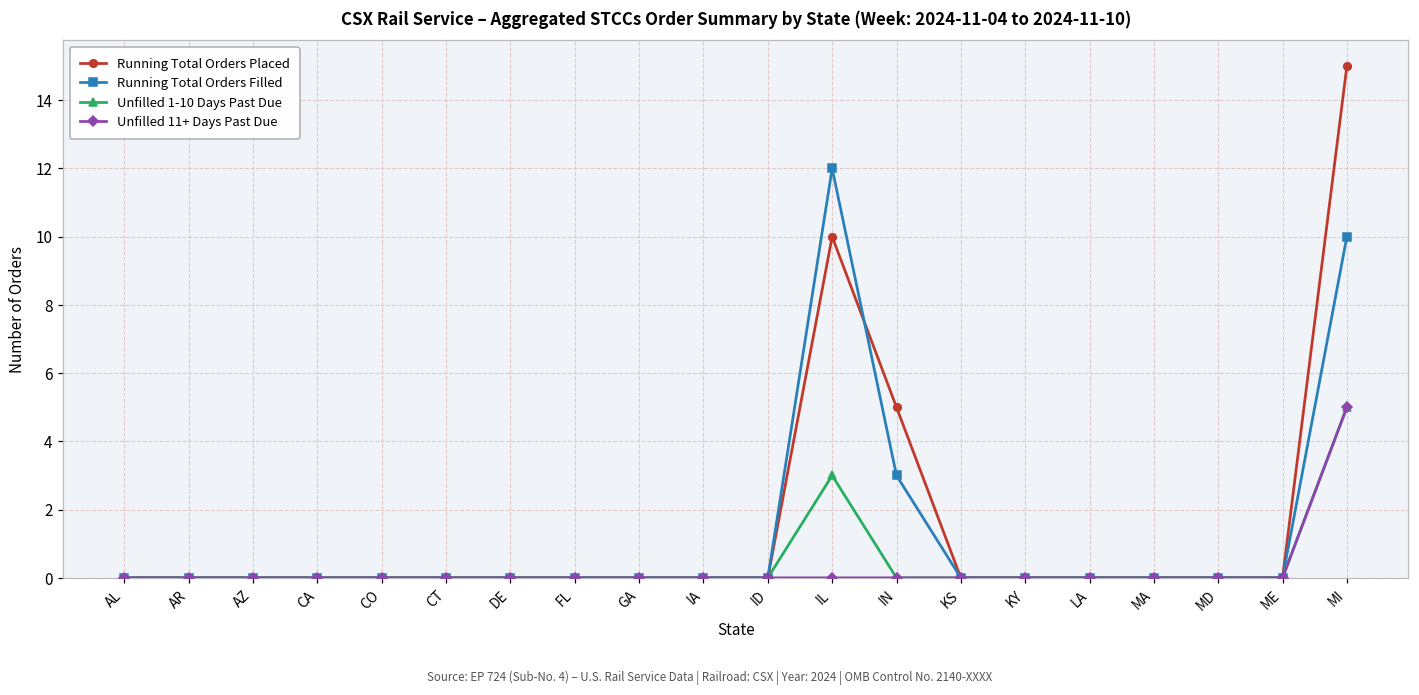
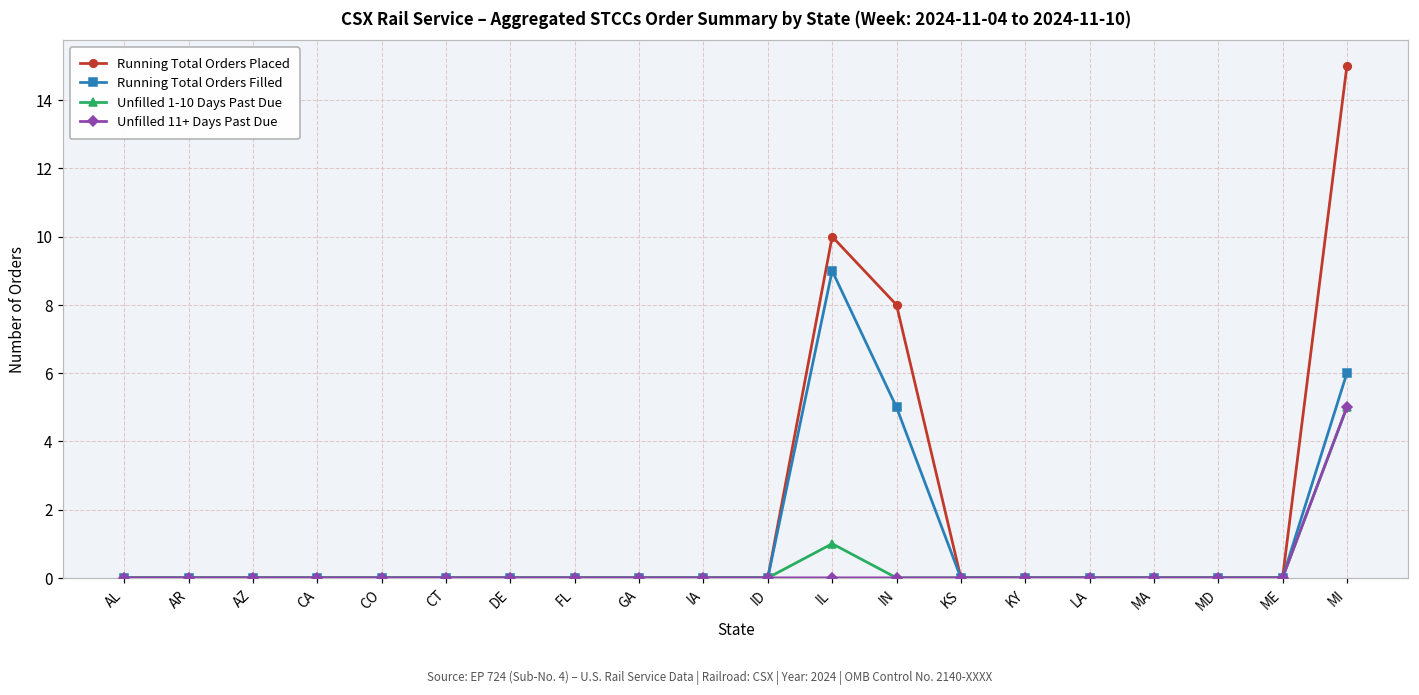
  {
    "Running Total Orders Placed": {
      "IL": 10,
-     "IN": 5,
+     "IN": 8,
      "MI": 15
    },
    "Running Total Orders Filled": {
-     "IL": 12,
-     "IN": 3,
-     "MI": 10
+     "IL": 9,
+     "IN": 5,
+     "MI": 6
    },
    "Unfilled 1-10 Days Past Due": {
-     "IL": 3
+     "IL": 1
    },
    "Unfilled 11+ Days Past Due": {
      "IL": 0
    }
  }
